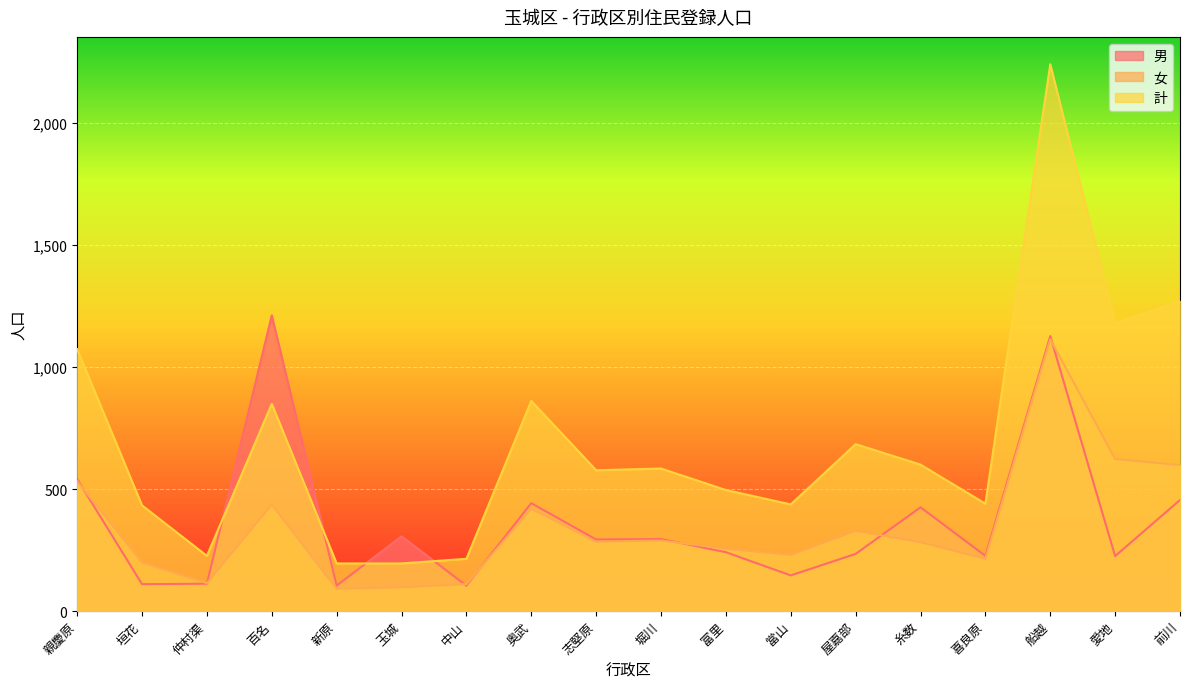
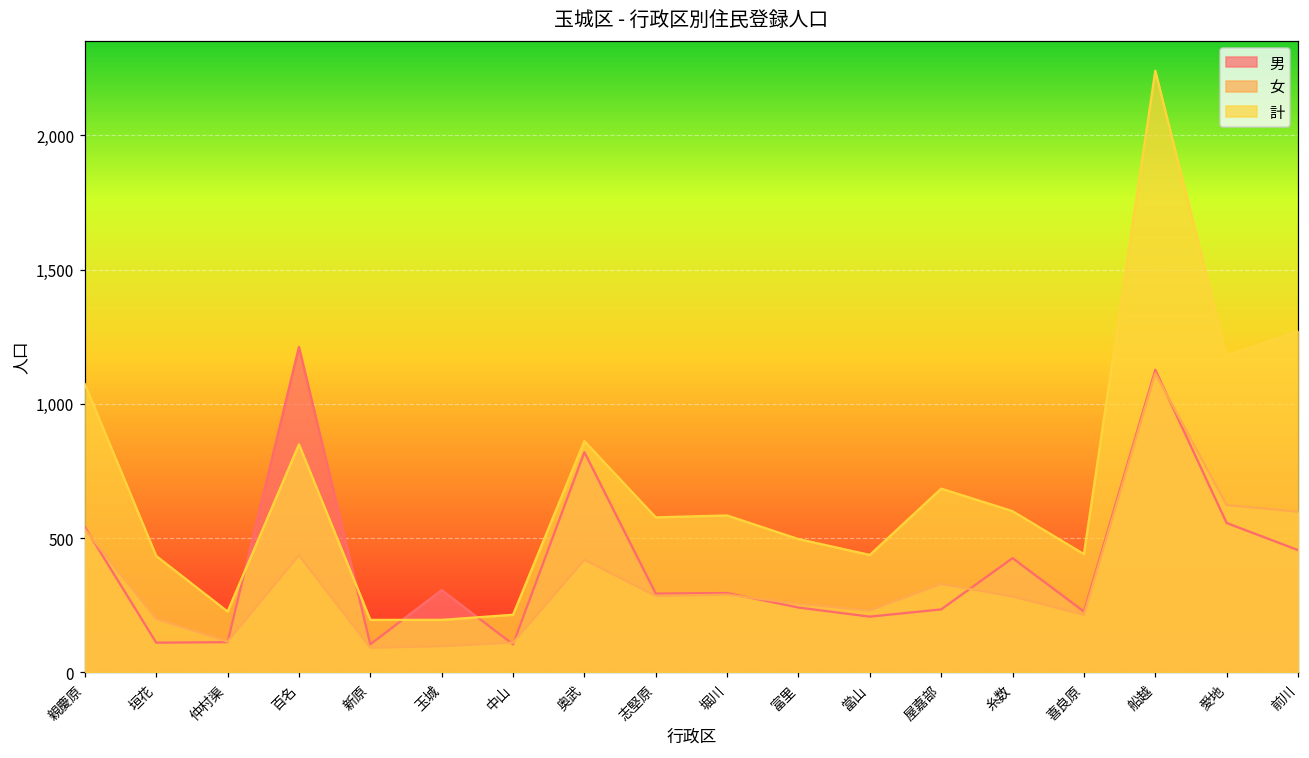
  {
    "男": {
      "垣花": "110",
      "百名": "1,210",
      "新原": "100",
      "玉城": "310",
-     "奥武": "440",
+     "奥武": "820",
      "富里": "240",
-     "當山": "150",
+     "當山": "210",
      "屋嘉部": "230",
      "糸数": "430",
      "喜良原": "230",
      "船越": "1,130",
-     "愛地": "230",
+     "愛地": "560",
      "前川": "460"
    }
  }
